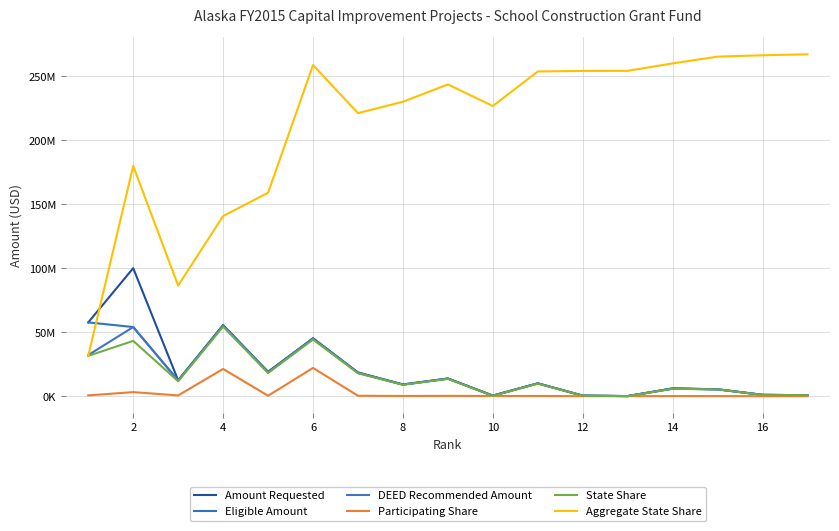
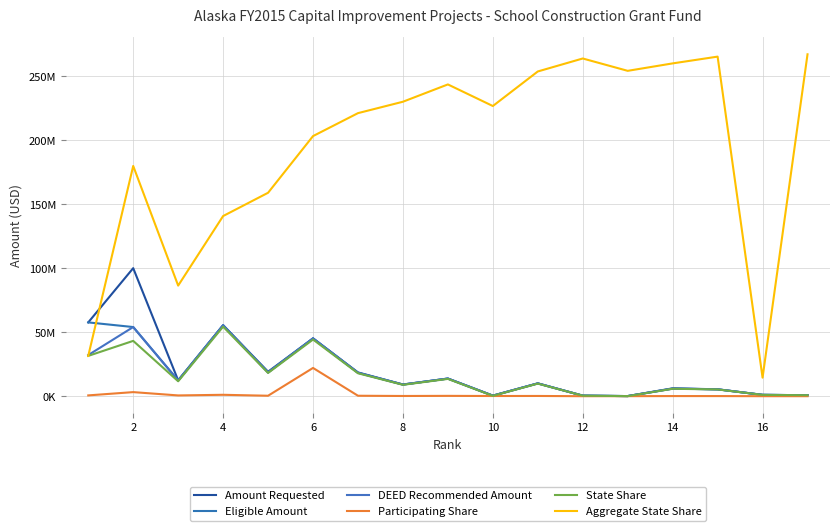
  {
    "Participating Share": {
      "2": 3000000,
-     "4": 21000000,
+     "4": 1000000,
      "6": 22000000,
      "8": 0,
      "14": 0
    },
    "State Share": {
      "2": 43000000
    },
    "Aggregate State Share": {
      "2": 180000000,
      "4": 141000000,
-     "6": 259000000,
+     "6": 203000000,
      "8": 230000000,
      "10": 227000000,
-     "12": 254000000,
+     "12": 264000000,
      "14": 260000000,
-     "16": 266000000
+     "16": 15000000
    }
  }
